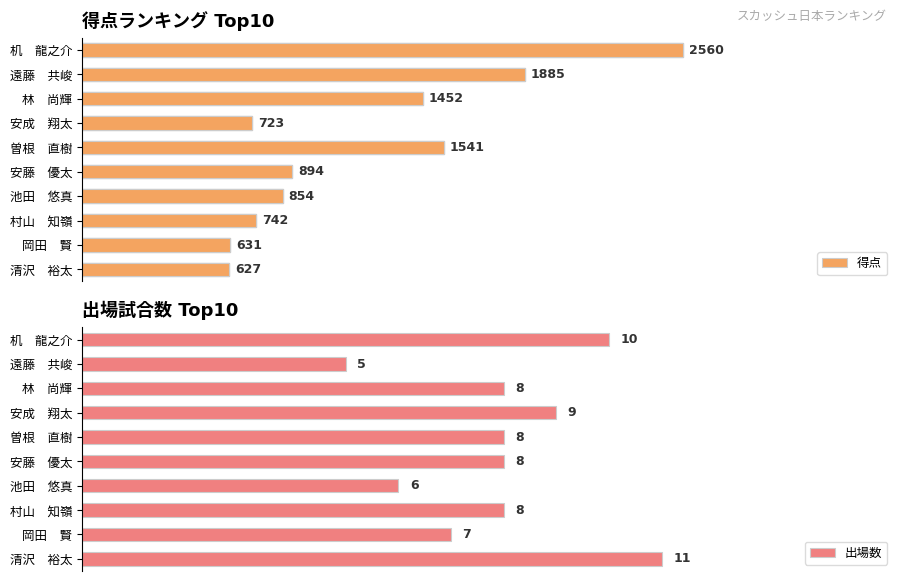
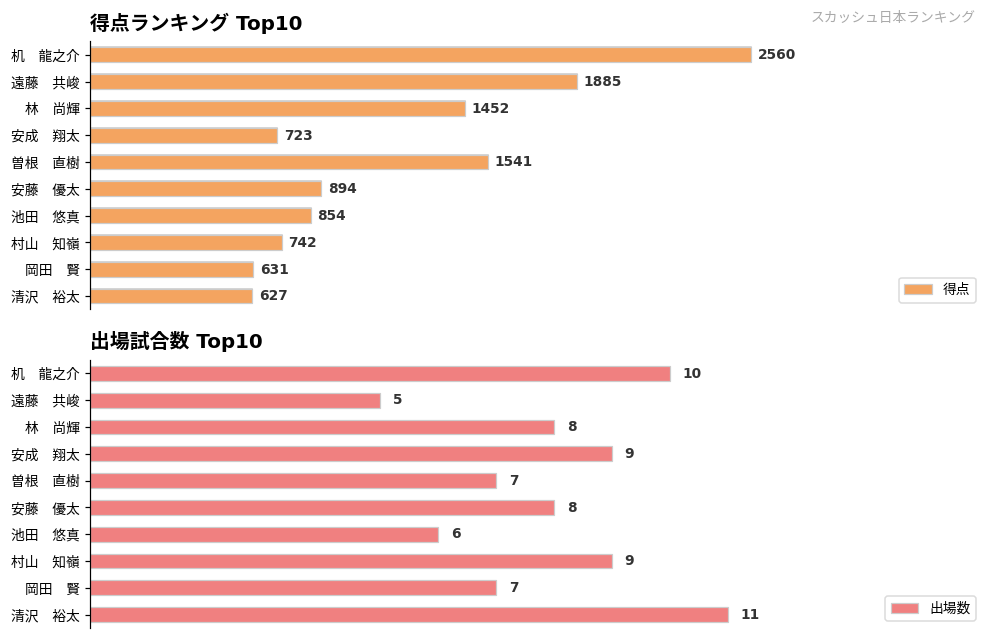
  {
    "出場試合数 Top10": {
      "机 龍之介": 10,
      "遠藤 共峻": 5,
      "林 尚輝": 8,
      "安成 翔太": 9,
-     "曽根 直樹": 8,
+     "曽根 直樹": 7,
      "安藤 優太": 8,
      "池田 悠真": 6,
-     "村山 知嶺": 8,
+     "村山 知嶺": 9,
      "岡田 賢": 7,
      "清沢 裕太": 11
    }
  }
